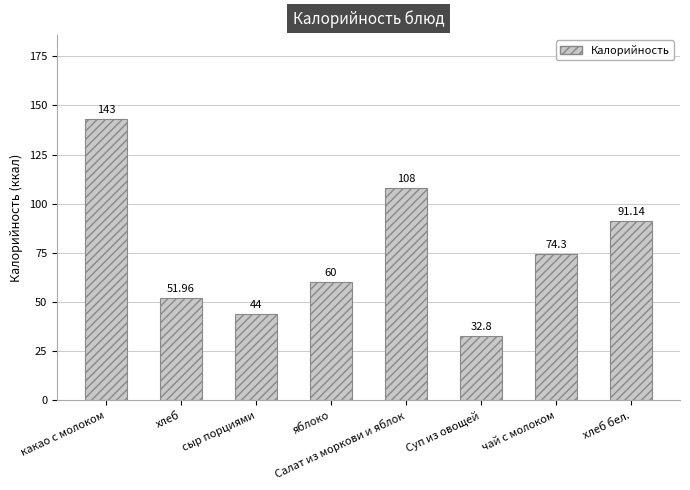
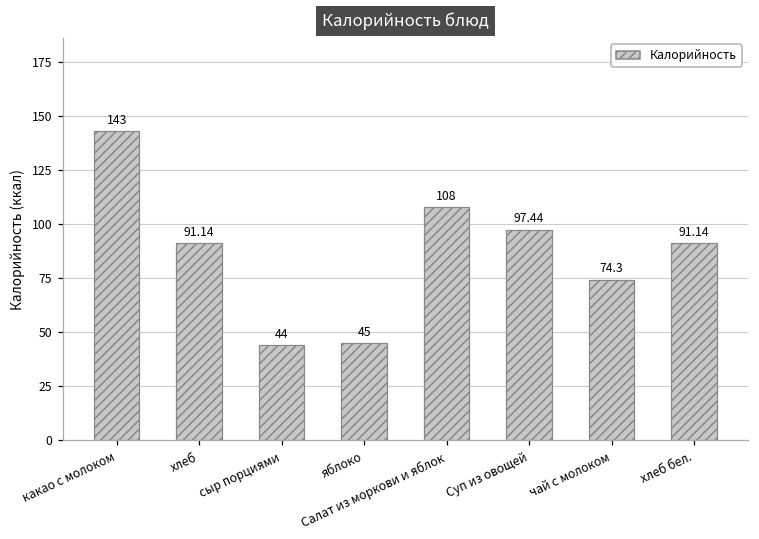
  {
    "какао с молоком": 143,
-   "хлеб": 51.96,
+   "хлеб": 91.14,
    "сыр порциями": 44,
-   "яблоко": 60,
+   "яблоко": 45,
    "Салат из моркови и яблок": 108,
-   "Суп из овощей": 32.8,
+   "Суп из овощей": 97.44,
    "чай с молоком": 74.3,
    "хлеб бел.": 91.14
  }
